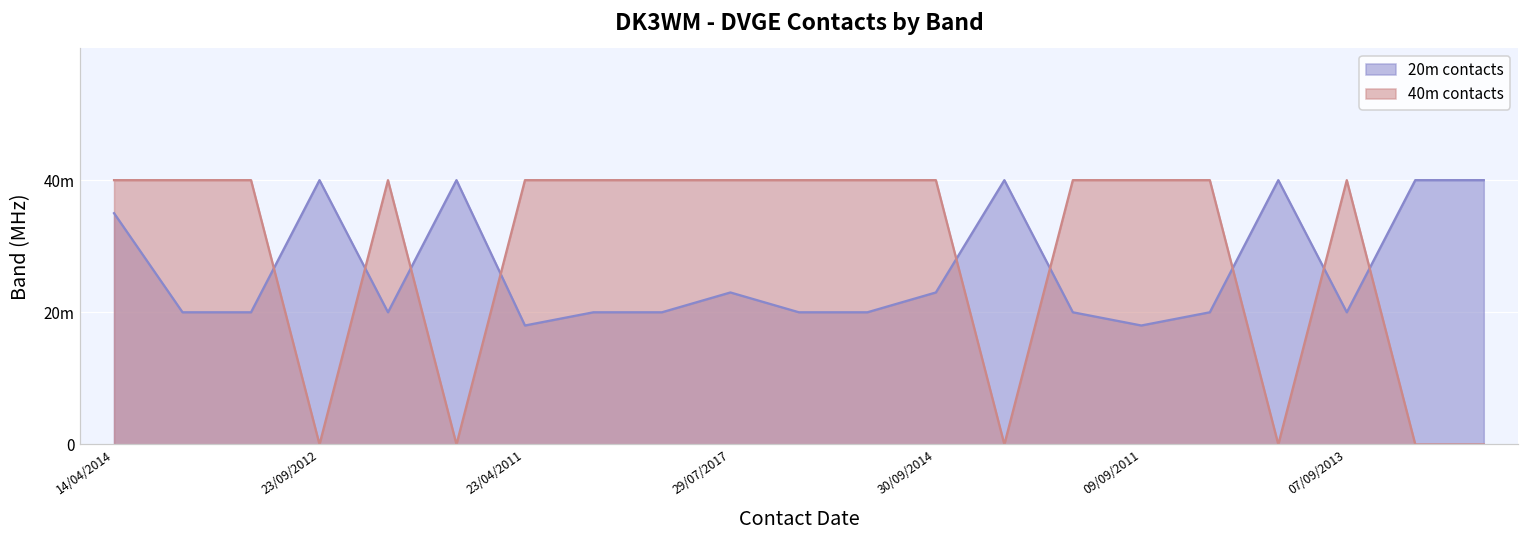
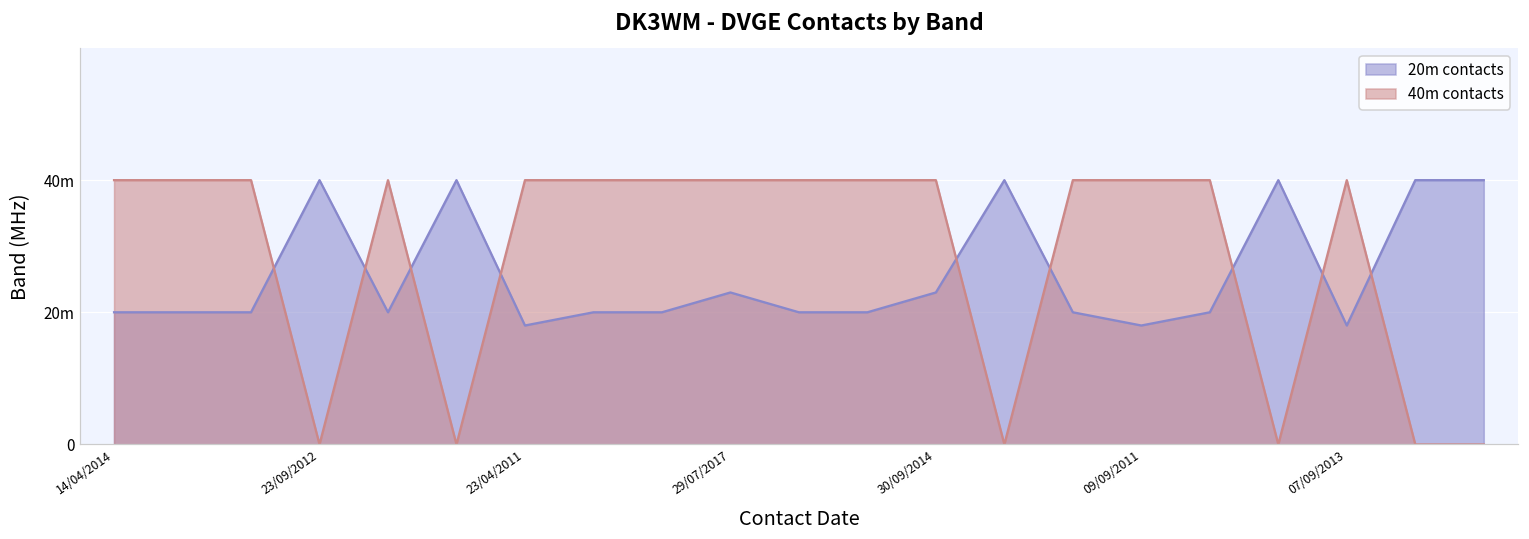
  {
    "20m contacts": {
-     "14/04/2014": "35m",
+     "14/04/2014": "20m",
      "23/09/2012": "40m",
      "23/04/2011": "18m",
      "29/07/2017": "23m",
      "30/09/2014": "23m",
      "09/09/2011": "18m",
-     "07/09/2013": "20m"
+     "07/09/2013": "18m"
    },
    "40m contacts": {
      "14/04/2014": "40m",
      "23/09/2012": "0m",
      "23/04/2011": "40m",
      "29/07/2017": "40m",
      "30/09/2014": "40m",
      "09/09/2011": "40m",
      "07/09/2013": "40m"
    }
  }
